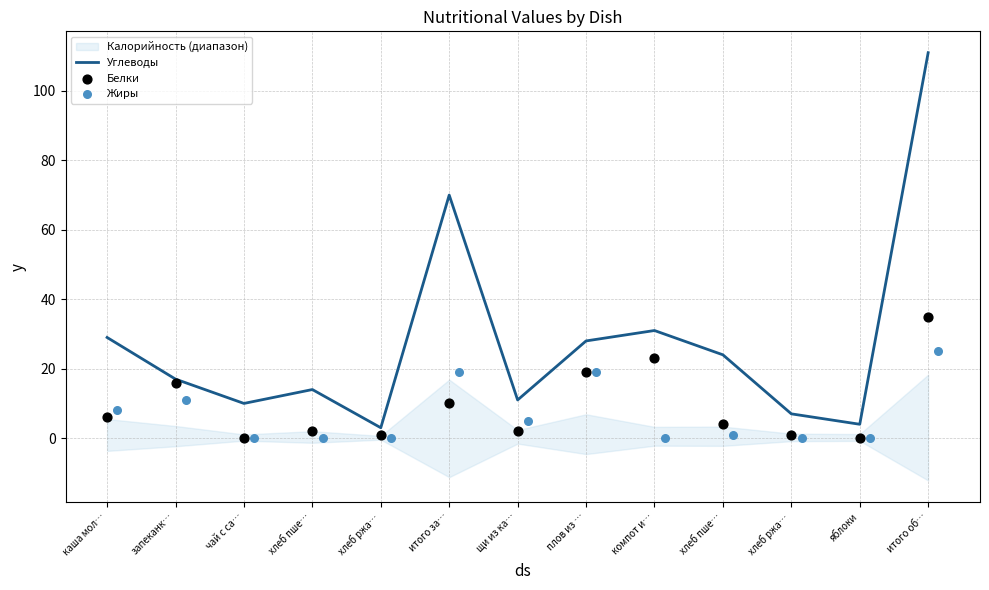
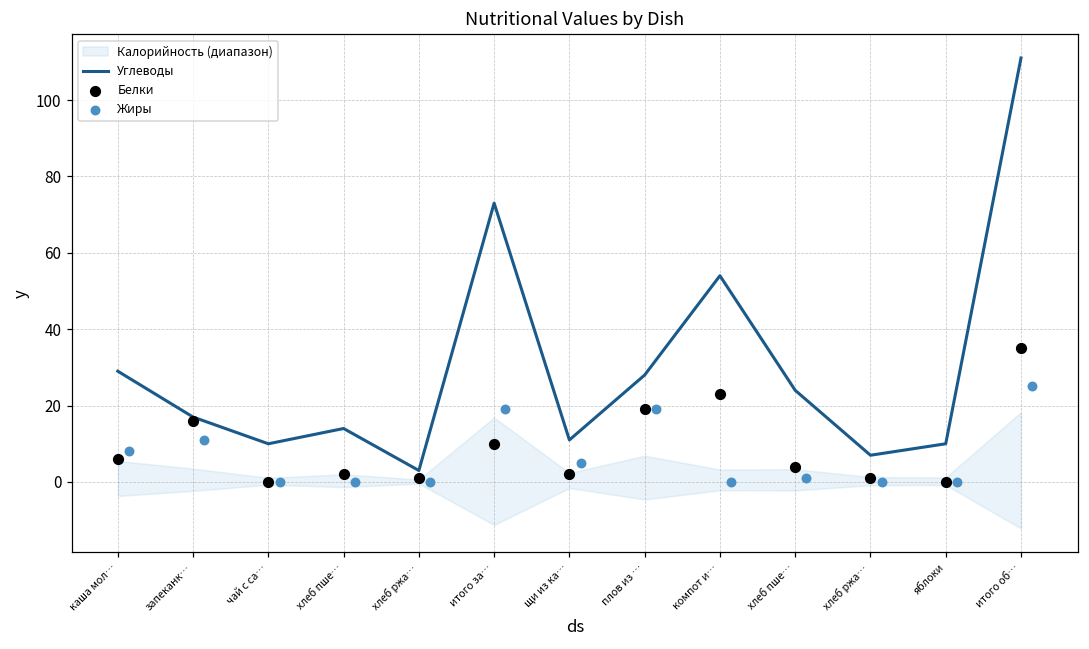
  {
    "Углеводы": {
      "каша мол…": 29,
      "запеканк…": 17,
      "чай с са…": 10,
-     "итого за…": 70,
+     "итого за…": 73,
      "щи из ка…": 11,
      "плов из …": 28,
-     "компот и…": 31,
-     "яблоки": 4,
+     "компот и…": 54,
+     "яблоки": 10,
      "итого об…": 111
    }
  }
